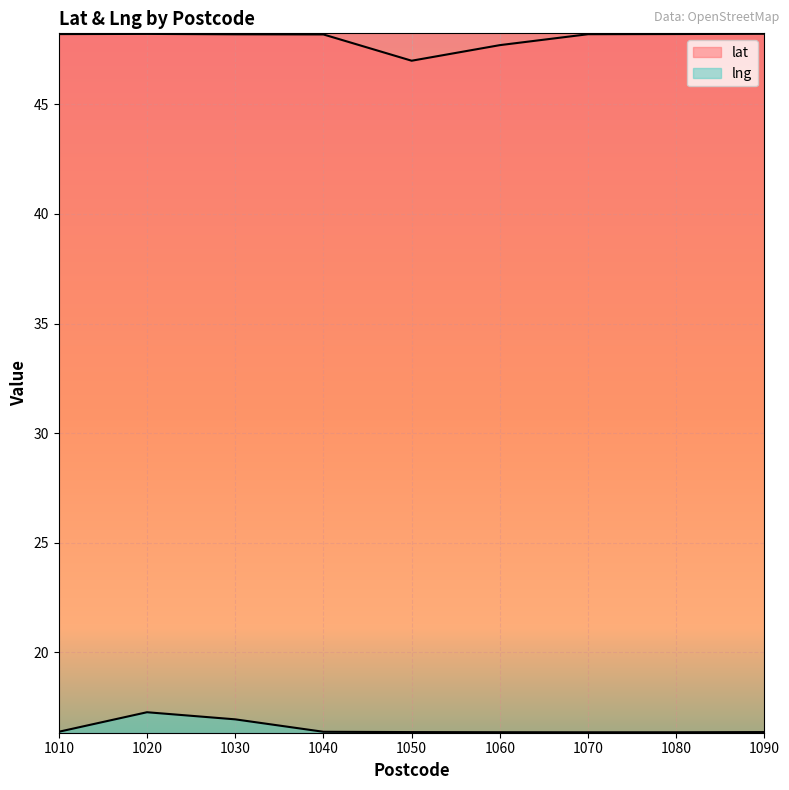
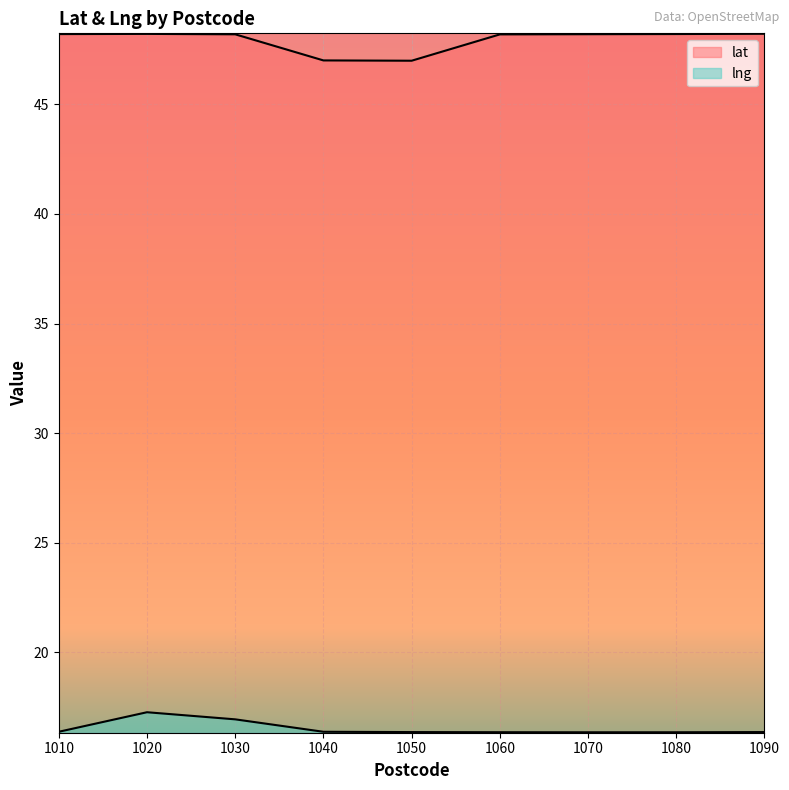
  {
    "lat": {
      "1010": 48.2,
      "1020": 48.2,
      "1030": 48.2,
-     "1040": 48.2,
+     "1040": 47.0,
      "1050": 47.0,
-     "1060": 47.7,
+     "1060": 48.2,
      "1070": 48.2,
      "1080": 48.2,
      "1090": 48.2
    },
    "lng": {
      "1010": 16.4,
      "1020": 17.3,
      "1030": 16.9,
      "1040": 16.4,
      "1050": 16.4,
      "1060": 16.3,
      "1070": 16.3,
      "1080": 16.3,
      "1090": 16.4
    }
  }
